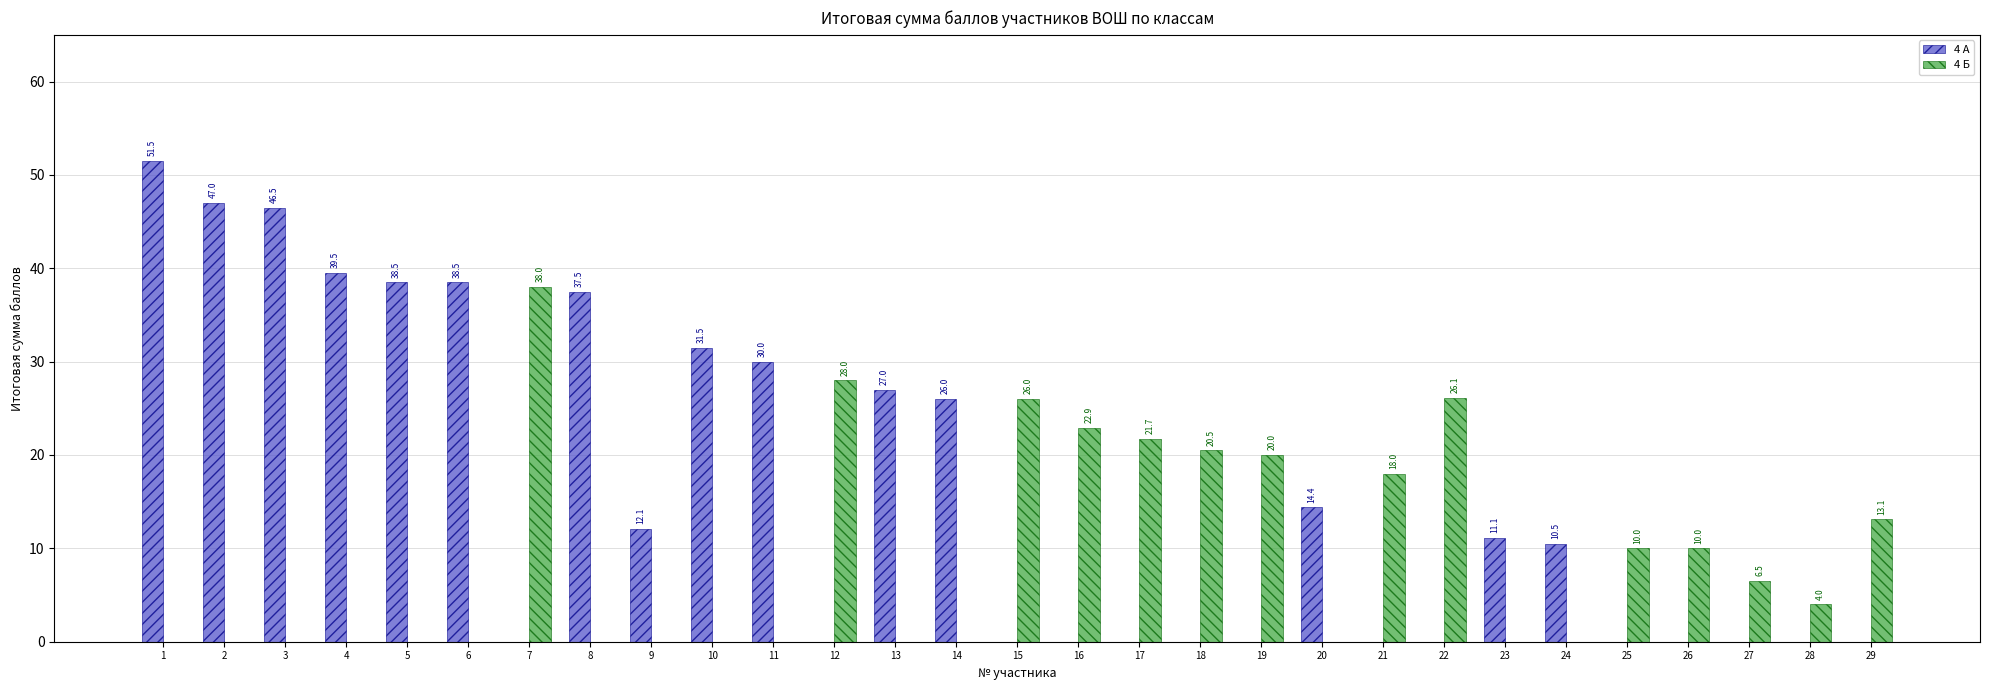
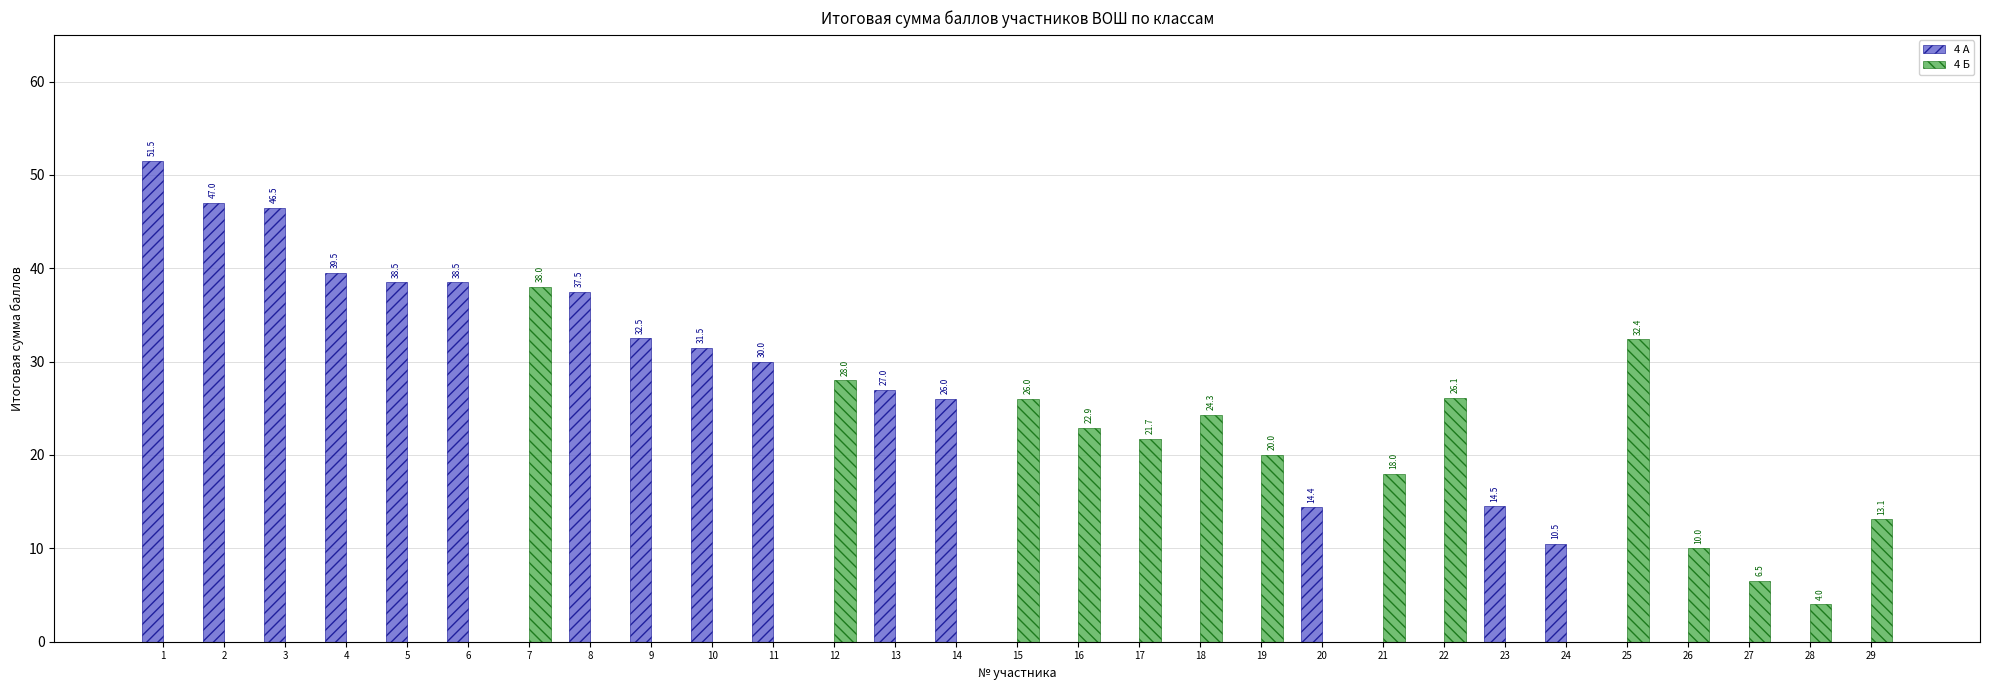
  {
    "4 А": {
      "1": 51.5,
      "2": 47.0,
      "3": 46.5,
      "4": 39.5,
      "5": 38.5,
      "6": 38.5,
      "8": 37.5,
-     "9": 12.1,
+     "9": 32.5,
      "10": 31.5,
      "11": 30.0,
      "13": 27.0,
      "14": 26.0,
      "20": 14.4,
-     "23": 11.1,
+     "23": 14.5,
      "24": 10.5
    },
    "4 Б": {
      "7": 38.0,
      "12": 28.0,
      "15": 26.0,
      "16": 22.9,
      "17": 21.7,
-     "18": 20.5,
+     "18": 24.3,
      "19": 20.0,
      "21": 18.0,
      "22": 26.1,
-     "25": 10.0,
+     "25": 32.4,
      "26": 10.0,
      "27": 6.5,
      "28": 4.0,
      "29": 13.1
    }
  }
